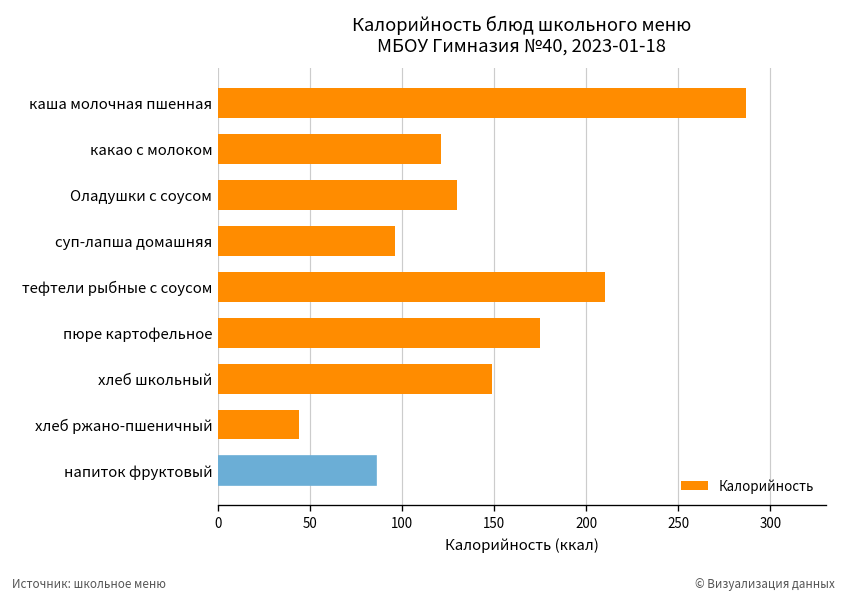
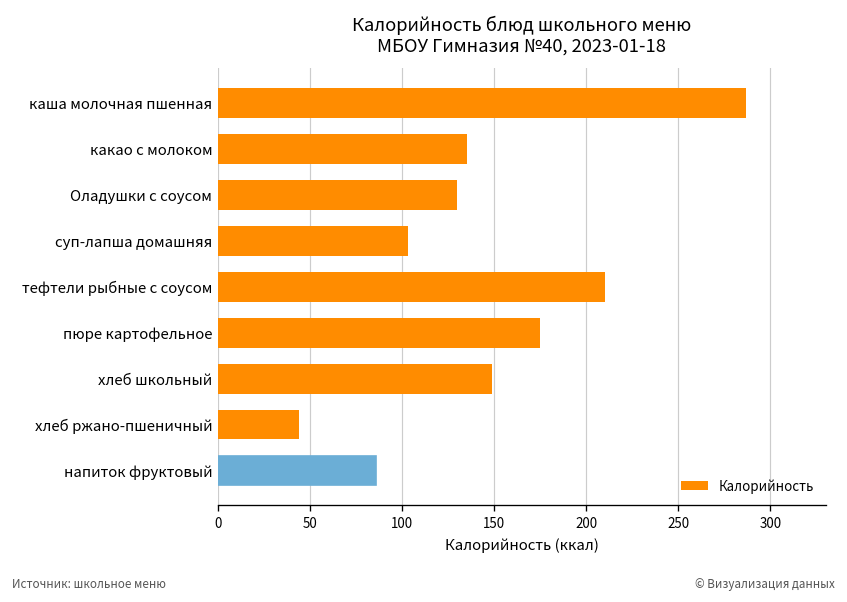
  {
    "каша молочная пшенная": 287,
-   "какао с молоком": 121,
+   "какао с молоком": 135,
    "Оладушки с соусом": 130,
-   "суп-лапша домашняя": 96,
+   "суп-лапша домашняя": 103,
    "тефтели рыбные с соусом": 210,
    "пюре картофельное": 175,
    "хлеб школьный": 149,
    "хлеб ржано-пшеничный": 44,
    "напиток фруктовый": 86
  }
